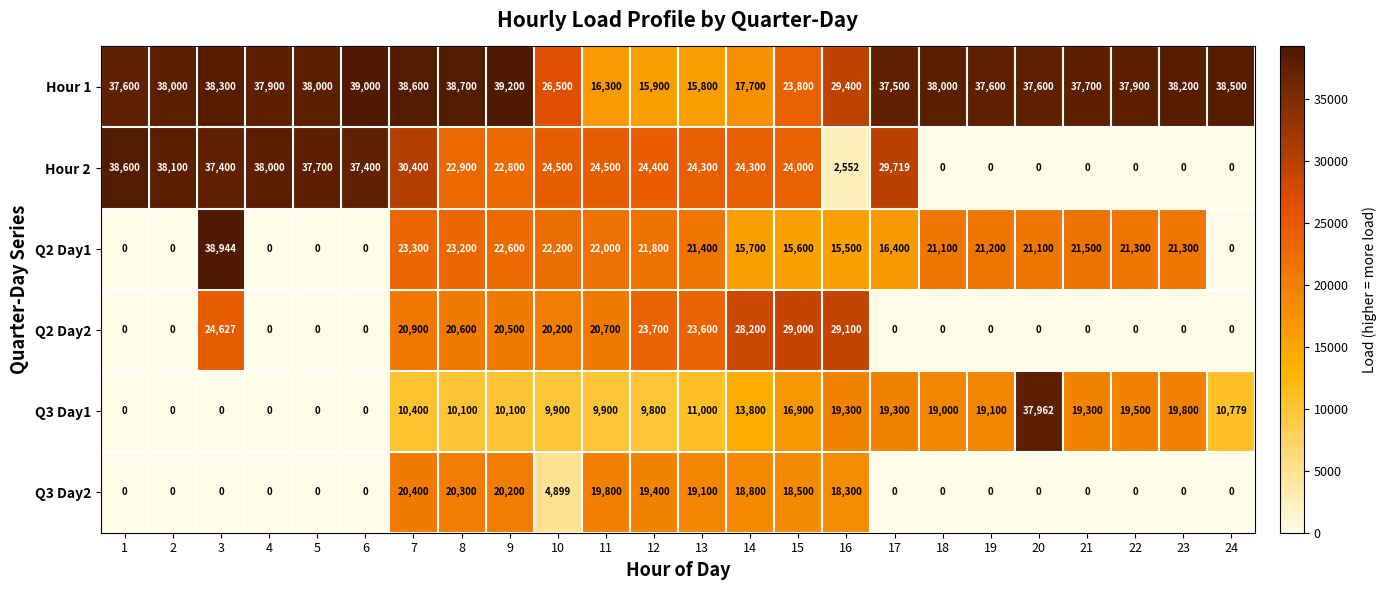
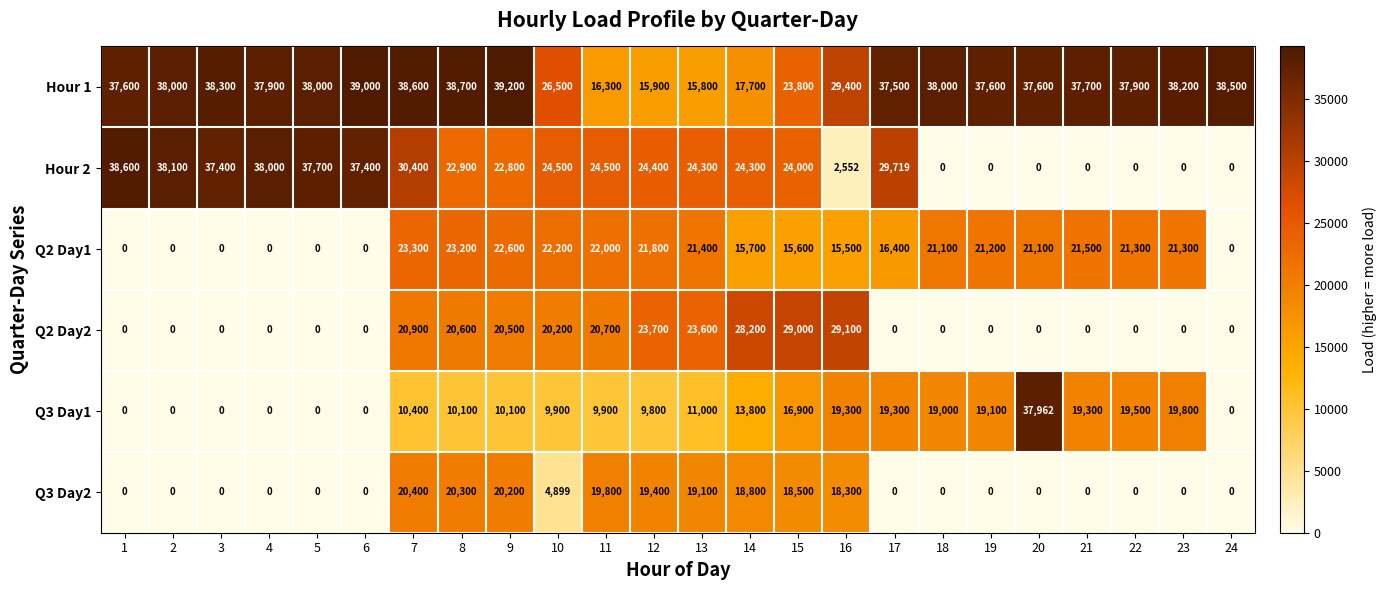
  {
    "Hour 1": {
      "1": "37,600",
      "2": "38,000",
      "3": "38,300",
      "4": "37,900",
      "5": "38,000",
      "6": "39,000",
      "7": "38,600",
      "8": "38,700",
      "9": "39,200",
      "10": "26,500",
      "11": "16,300",
      "12": "15,900",
      "13": "15,800",
      "14": "17,700",
      "15": "23,800",
      "16": "29,400",
      "17": "37,500",
      "18": "38,000",
      "19": "37,600",
      "20": "37,600",
      "21": "37,700",
      "22": "37,900",
      "23": "38,200",
      "24": "38,500"
    },
    "Hour 2": {
      "1": "38,600",
      "2": "38,100",
      "3": "37,400",
      "4": "38,000",
      "5": "37,700",
      "6": "37,400",
      "7": "30,400",
      "8": "22,900",
      "9": "22,800",
      "10": "24,500",
      "11": "24,500",
      "12": "24,400",
      "13": "24,300",
      "14": "24,300",
      "15": "24,000",
      "16": "2,552",
      "17": "29,719",
      "18": "0",
      "19": "0",
      "20": "0",
      "21": "0",
      "22": "0",
      "23": "0",
      "24": "0"
    },
    "Q2 Day1": {
      "1": "0",
      "2": "0",
-     "3": "38,944",
+     "3": "0",
      "4": "0",
      "5": "0",
      "6": "0",
      "7": "23,300",
      "8": "23,200",
      "9": "22,600",
      "10": "22,200",
      "11": "22,000",
      "12": "21,800",
      "13": "21,400",
      "14": "15,700",
      "15": "15,600",
      "16": "15,500",
      "17": "16,400",
      "18": "21,100",
      "19": "21,200",
      "20": "21,100",
      "21": "21,500",
      "22": "21,300",
      "23": "21,300",
      "24": "0"
    },
    "Q2 Day2": {
      "1": "0",
      "2": "0",
-     "3": "24,627",
+     "3": "0",
      "4": "0",
      "5": "0",
      "6": "0",
      "7": "20,900",
      "8": "20,600",
      "9": "20,500",
      "10": "20,200",
      "11": "20,700",
      "12": "23,700",
      "13": "23,600",
      "14": "28,200",
      "15": "29,000",
      "16": "29,100",
      "17": "0",
      "18": "0",
      "19": "0",
      "20": "0",
      "21": "0",
      "22": "0",
      "23": "0",
      "24": "0"
    },
    "Q3 Day1": {
      "1": "0",
      "2": "0",
      "3": "0",
      "4": "0",
      "5": "0",
      "6": "0",
      "7": "10,400",
      "8": "10,100",
      "9": "10,100",
      "10": "9,900",
      "11": "9,900",
      "12": "9,800",
      "13": "11,000",
      "14": "13,800",
      "15": "16,900",
      "16": "19,300",
      "17": "19,300",
      "18": "19,000",
      "19": "19,100",
      "20": "37,962",
      "21": "19,300",
      "22": "19,500",
      "23": "19,800",
-     "24": "10,779"
+     "24": "0"
    },
    "Q3 Day2": {
      "1": "0",
      "2": "0",
      "3": "0",
      "4": "0",
      "5": "0",
      "6": "0",
      "7": "20,400",
      "8": "20,300",
      "9": "20,200",
      "10": "4,899",
      "11": "19,800",
      "12": "19,400",
      "13": "19,100",
      "14": "18,800",
      "15": "18,500",
      "16": "18,300",
      "17": "0",
      "18": "0",
      "19": "0",
      "20": "0",
      "21": "0",
      "22": "0",
      "23": "0",
      "24": "0"
    }
  }
